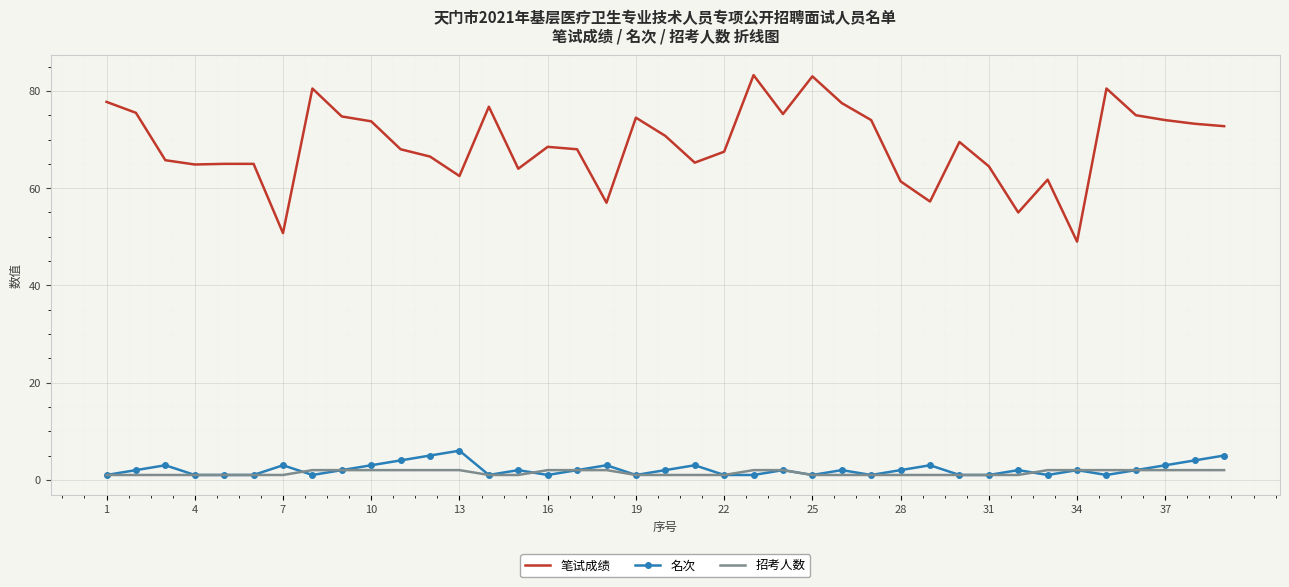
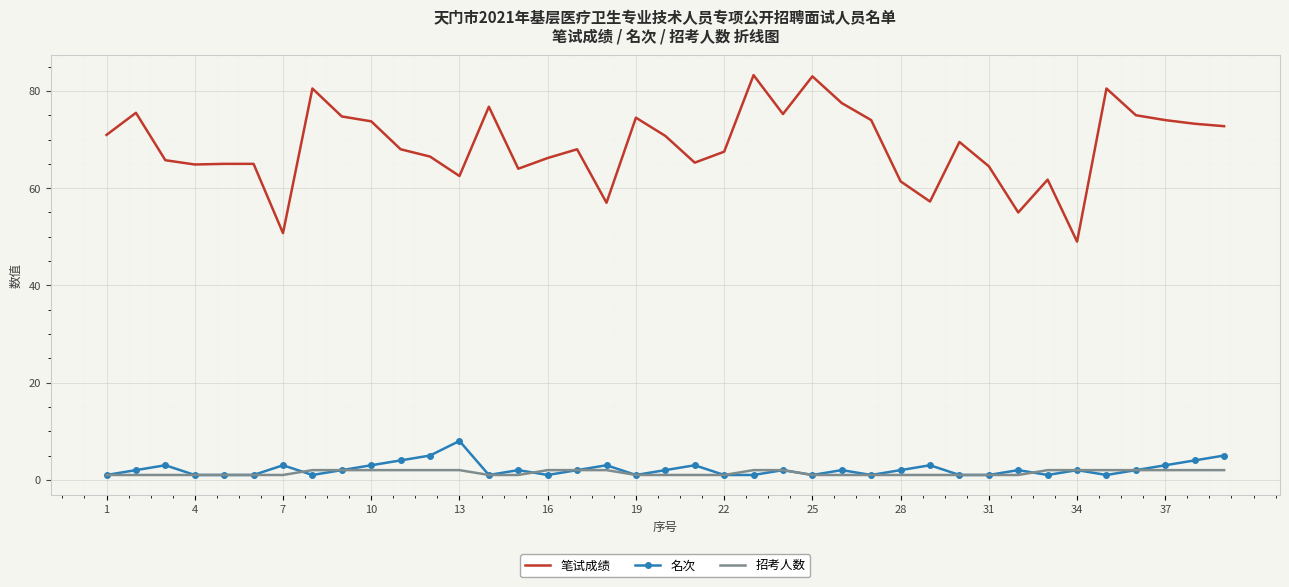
  {
    "笔试成绩": {
-     "1": 78,
+     "1": 71,
      "4": 65,
      "7": 51,
      "10": 74,
      "13": 63,
-     "16": 69,
+     "16": 66,
      "19": 75,
      "22": 68,
      "25": 83,
      "28": 61,
      "31": 65,
      "34": 49,
      "37": 74
    },
    "名次": {
      "7": 3,
      "10": 3,
-     "13": 6,
+     "13": 8,
      "16": 1,
      "28": 2,
      "37": 3
    },
    "招考人数": {
      "7": 1,
      "10": 2,
      "13": 2,
      "16": 2,
      "28": 1,
      "37": 2
    }
  }
